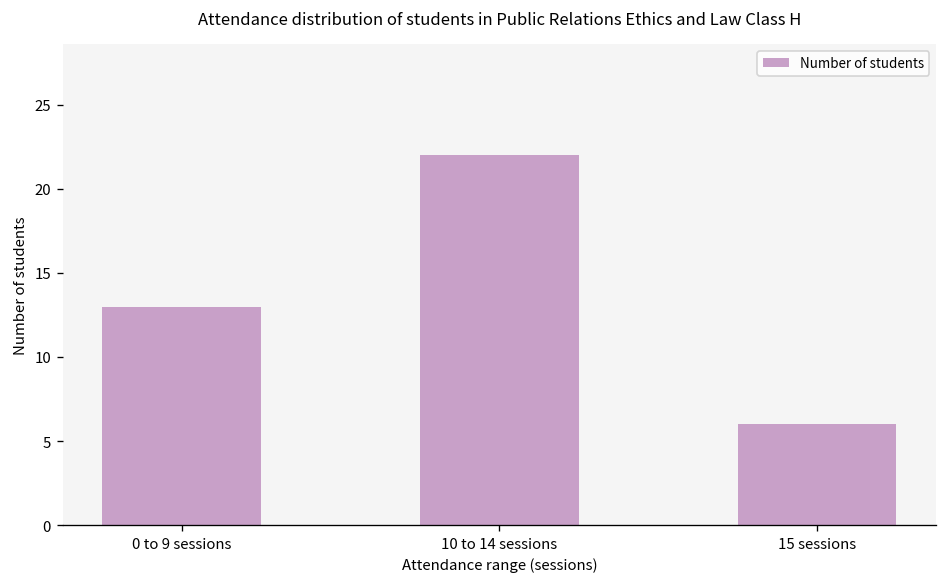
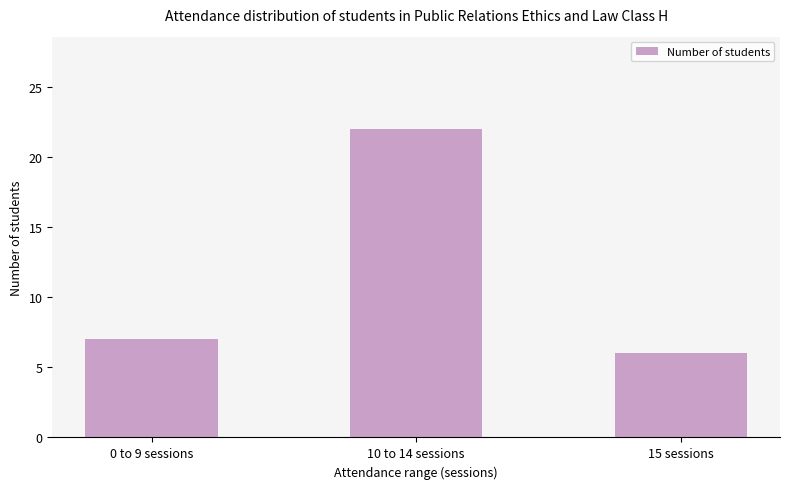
  {
-   "0 to 9 sessions": 13,
+   "0 to 9 sessions": 7,
    "10 to 14 sessions": 22,
    "15 sessions": 6
  }
